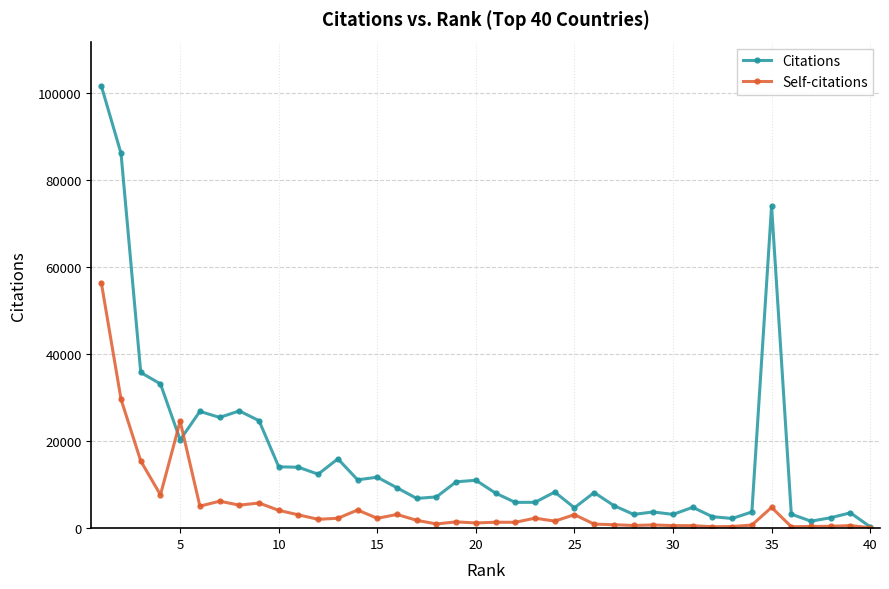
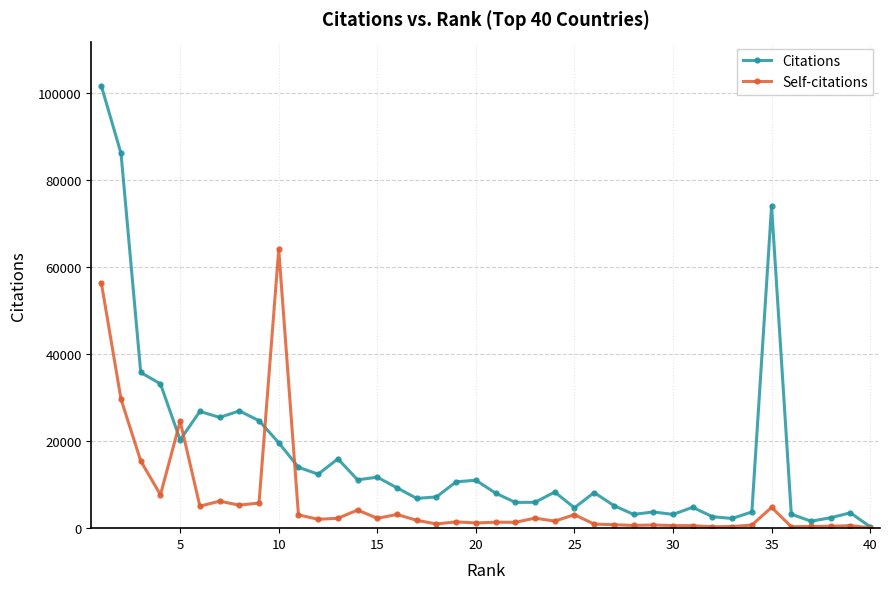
  {
    "Citations": {
      "5": 20000,
-     "10": 14000,
+     "10": 20000,
      "15": 12000,
      "20": 11000,
      "25": 5000,
      "30": 3000,
      "35": 74000
    },
    "Self-citations": {
      "5": 25000,
-     "10": 4000,
+     "10": 64000,
      "15": 2000,
      "20": 1000,
      "25": 3000,
      "30": 1000,
      "35": 5000
    }
  }
